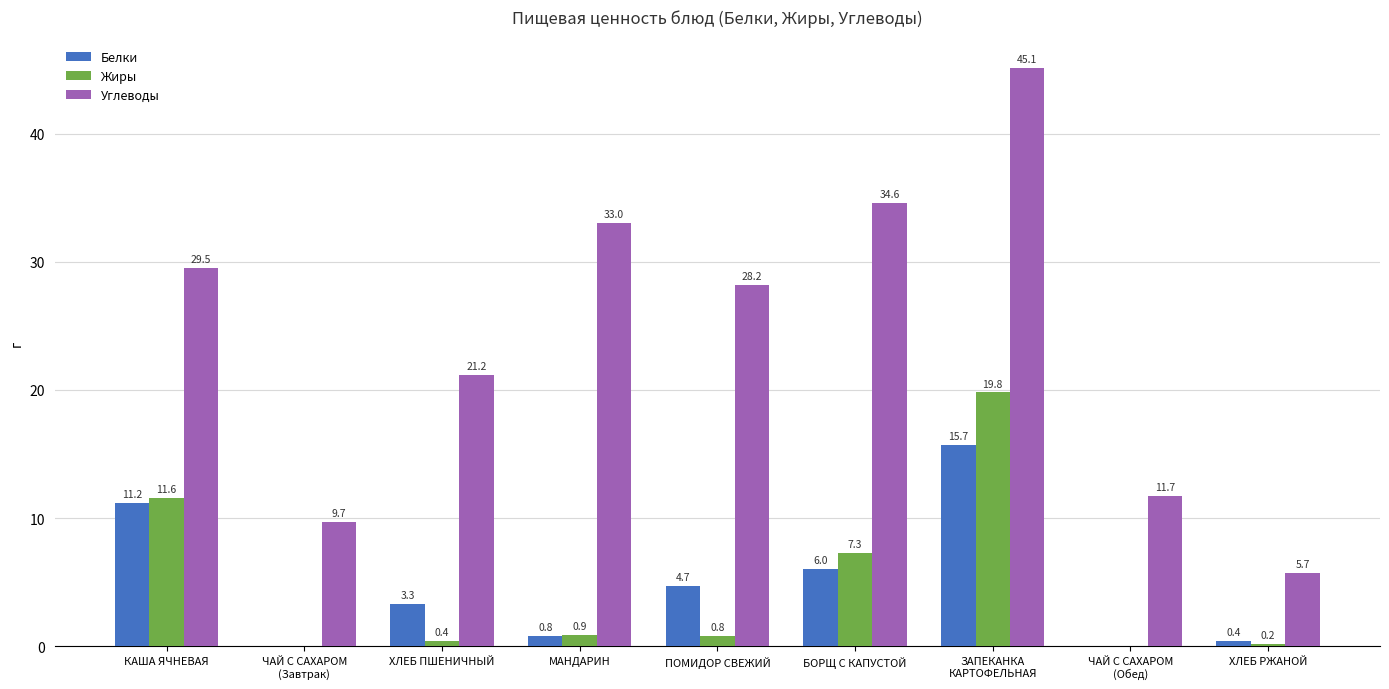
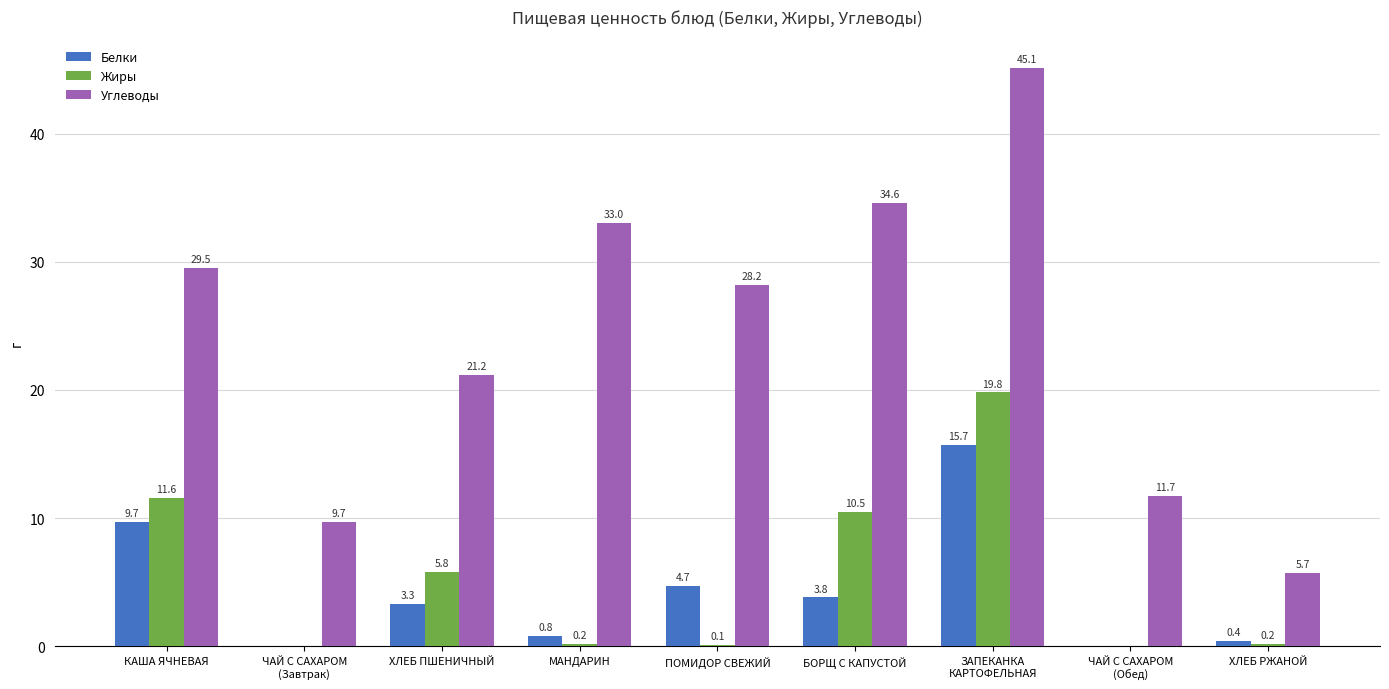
  {
    "Белки": {
-     "КАША ЯЧНЕВАЯ": 11.2,
+     "КАША ЯЧНЕВАЯ": 9.7,
      "ХЛЕБ ПШЕНИЧНЫЙ": 3.3,
      "МАНДАРИН": 0.8,
      "ПОМИДОР СВЕЖИЙ": 4.7,
-     "БОРЩ С КАПУСТОЙ": 6.0,
+     "БОРЩ С КАПУСТОЙ": 3.8,
      "ЗАПЕКАНКА КАРТОФЕЛЬНАЯ": 15.7,
      "ХЛЕБ РЖАНОЙ": 0.4
    },
    "Жиры": {
      "КАША ЯЧНЕВАЯ": 11.6,
-     "ХЛЕБ ПШЕНИЧНЫЙ": 0.4,
-     "МАНДАРИН": 0.9,
-     "ПОМИДОР СВЕЖИЙ": 0.8,
-     "БОРЩ С КАПУСТОЙ": 7.3,
+     "ХЛЕБ ПШЕНИЧНЫЙ": 5.8,
+     "МАНДАРИН": 0.2,
+     "ПОМИДОР СВЕЖИЙ": 0.1,
+     "БОРЩ С КАПУСТОЙ": 10.5,
      "ЗАПЕКАНКА КАРТОФЕЛЬНАЯ": 19.8,
      "ХЛЕБ РЖАНОЙ": 0.2
    },
    "Углеводы": {
      "КАША ЯЧНЕВАЯ": 29.5,
      "ЧАЙ С САХАРОМ (Завтрак)": 9.7,
      "ХЛЕБ ПШЕНИЧНЫЙ": 21.2,
      "МАНДАРИН": 33.0,
      "ПОМИДОР СВЕЖИЙ": 28.2,
      "БОРЩ С КАПУСТОЙ": 34.6,
      "ЗАПЕКАНКА КАРТОФЕЛЬНАЯ": 45.1,
      "ЧАЙ С САХАРОМ (Обед)": 11.7,
      "ХЛЕБ РЖАНОЙ": 5.7
    }
  }
